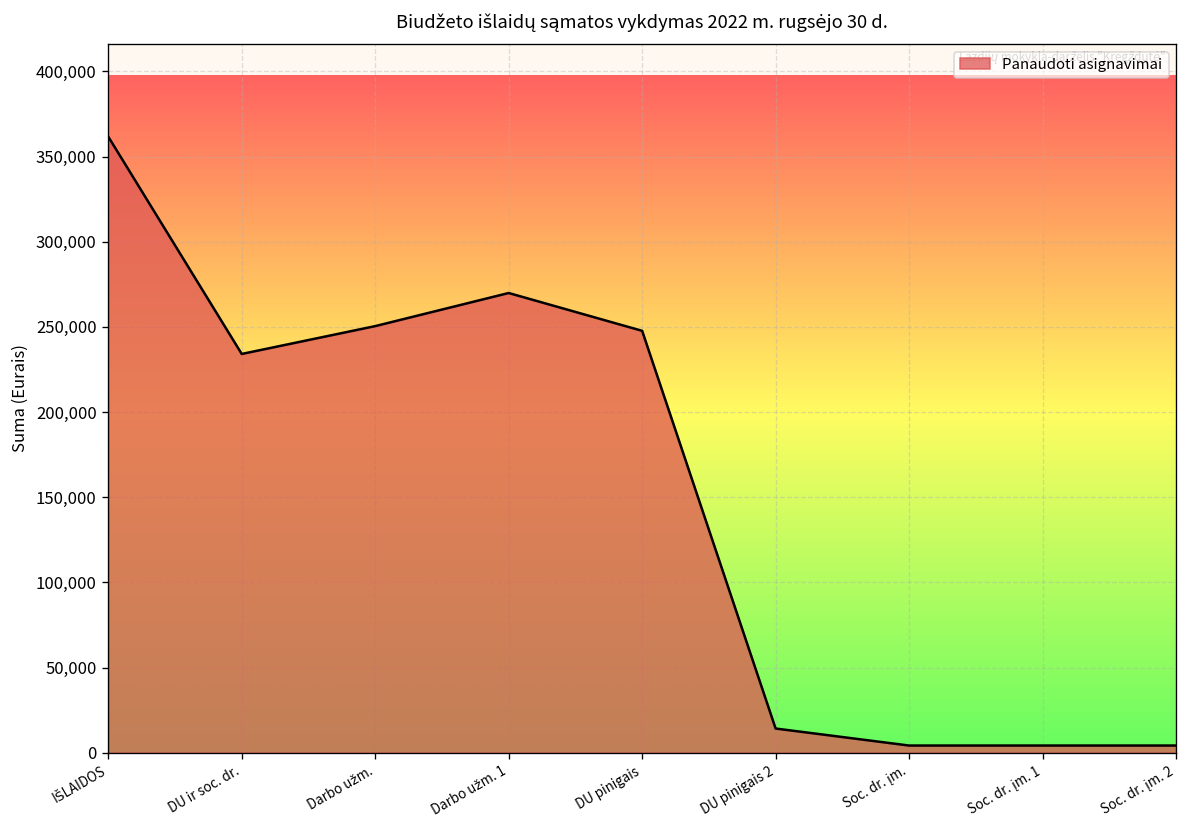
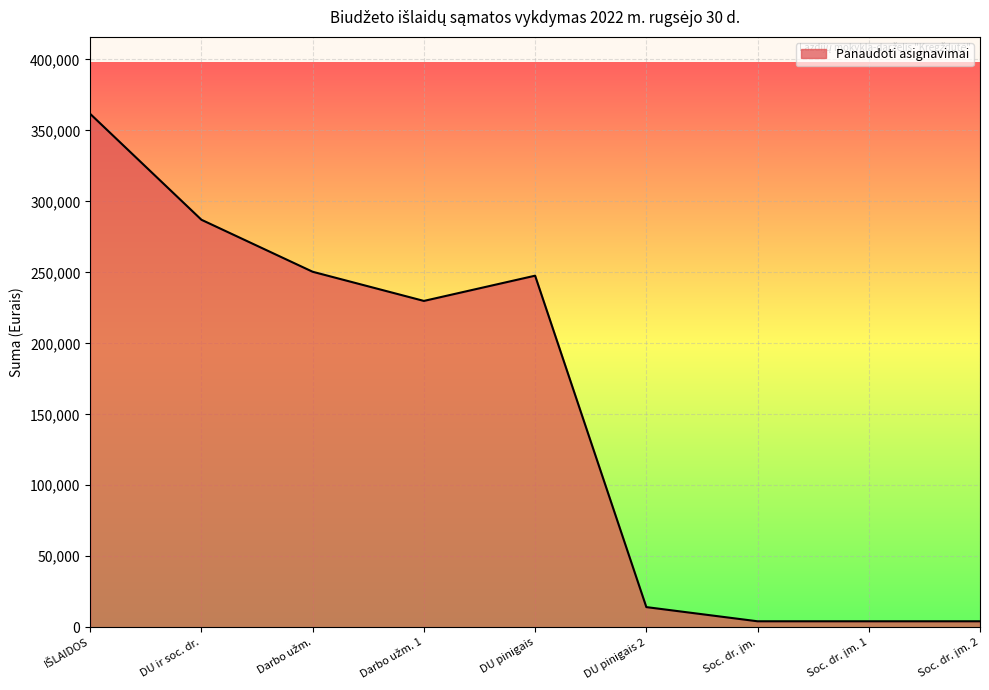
  {
    "IŠLAIDOS": "362,000",
-   "DU ir soc. dr.": "234,000",
+   "DU ir soc. dr.": "287,000",
    "Darbo užm.": "250,000",
-   "Darbo užm. 1": "270,000",
+   "Darbo užm. 1": "230,000",
    "DU pinigais": "248,000",
    "DU pinigais 2": "14,000",
    "Soc. dr. įm.": "4,000",
    "Soc. dr. įm. 1": "4,000",
    "Soc. dr. įm. 2": "4,000"
  }
